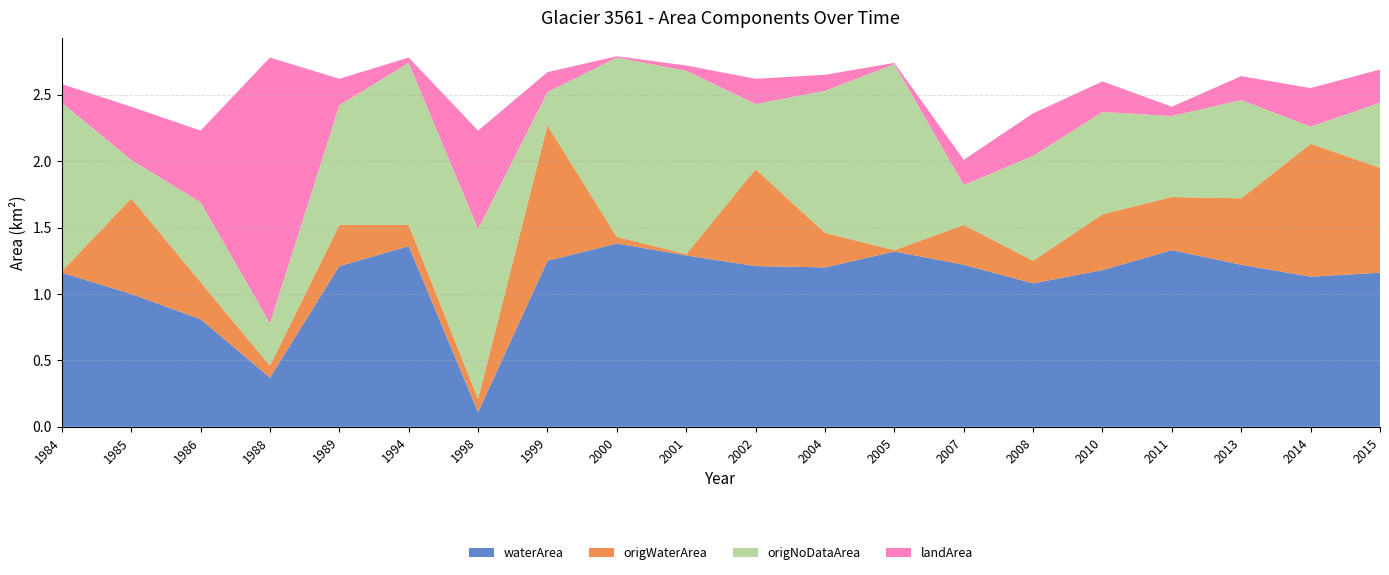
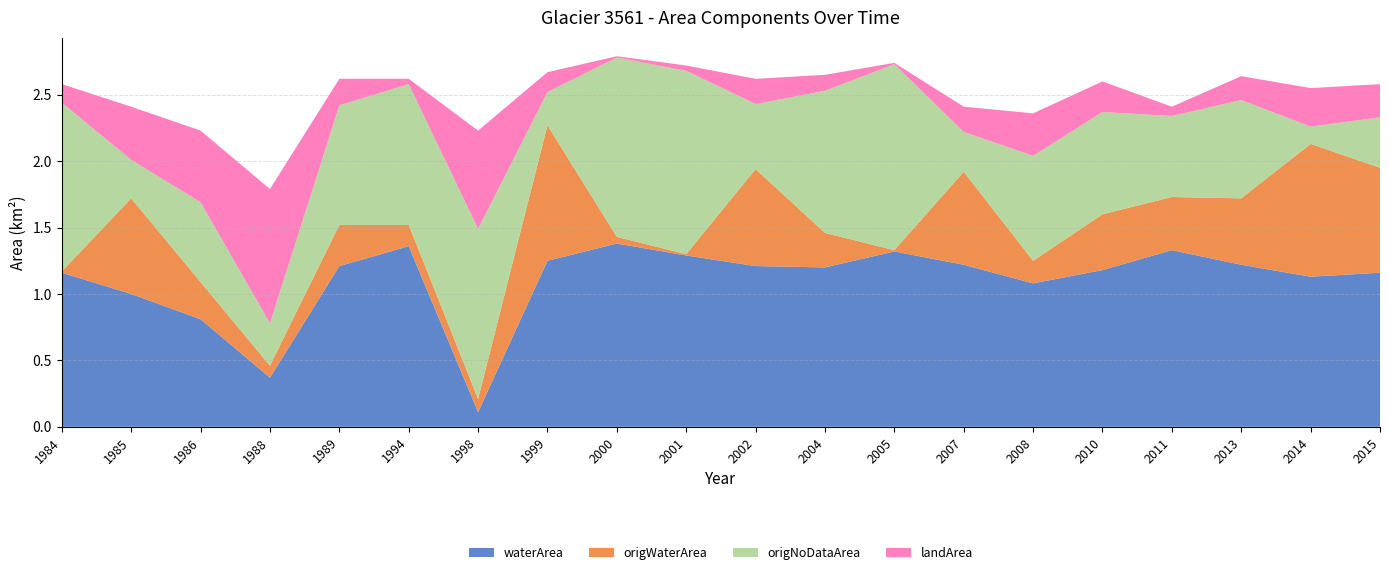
  {
    "waterArea": {
      "1985": 1.00,
      "1986": 0.81,
      "1988": 0.37,
      "1989": 1.21,
      "1994": 1.36,
      "1998": 0.11,
      "1999": 1.25,
      "2000": 1.38,
      "2002": 1.21,
      "2004": 1.20,
      "2007": 1.22,
      "2008": 1.08,
      "2010": 1.18,
      "2011": 1.33,
      "2013": 1.22,
      "2014": 1.13,
      "2015": 1.16
    },
    "origWaterArea": {
      "1985": 0.72,
      "1986": 0.28,
      "1988": 0.1,
      "1989": 0.3,
      "1994": 0.16,
      "1998": 0.1,
      "1999": 1.02,
      "2000": 0.05,
      "2002": 0.73,
      "2004": 0.26,
-     "2007": 0.3,
+     "2007": 0.7,
      "2008": 0.17,
      "2010": 0.42,
      "2011": 0.4,
      "2013": 0.5,
      "2014": 1.0,
      "2015": 0.8
    },
    "origNoDataArea": {
      "1984": 1.27,
      "1985": 0.29,
      "1986": 0.60,
      "1988": 0.32,
      "1989": 0.90,
-     "1994": 1.22,
+     "1994": 1.06,
      "1998": 1.28,
      "1999": 0.25,
      "2001": 1.38,
      "2002": 0.49,
      "2004": 1.07,
      "2007": 0.30,
      "2008": 0.79,
      "2010": 0.77,
      "2011": 0.61,
      "2013": 0.74,
      "2014": 0.13,
-     "2015": 0.49
+     "2015": 0.38
    },
    "landArea": {
      "1984": 0.14,
      "1985": 0.40,
      "1986": 0.54,
-     "1988": 2.00,
+     "1988": 1.01,
      "1989": 0.20,
      "1994": 0.04,
      "1998": 0.74,
      "1999": 0.15,
      "2001": 0.04,
      "2002": 0.19,
      "2004": 0.12,
      "2007": 0.19,
      "2008": 0.32,
      "2010": 0.23,
      "2011": 0.07,
      "2013": 0.18,
      "2014": 0.29,
      "2015": 0.25
    }
  }
